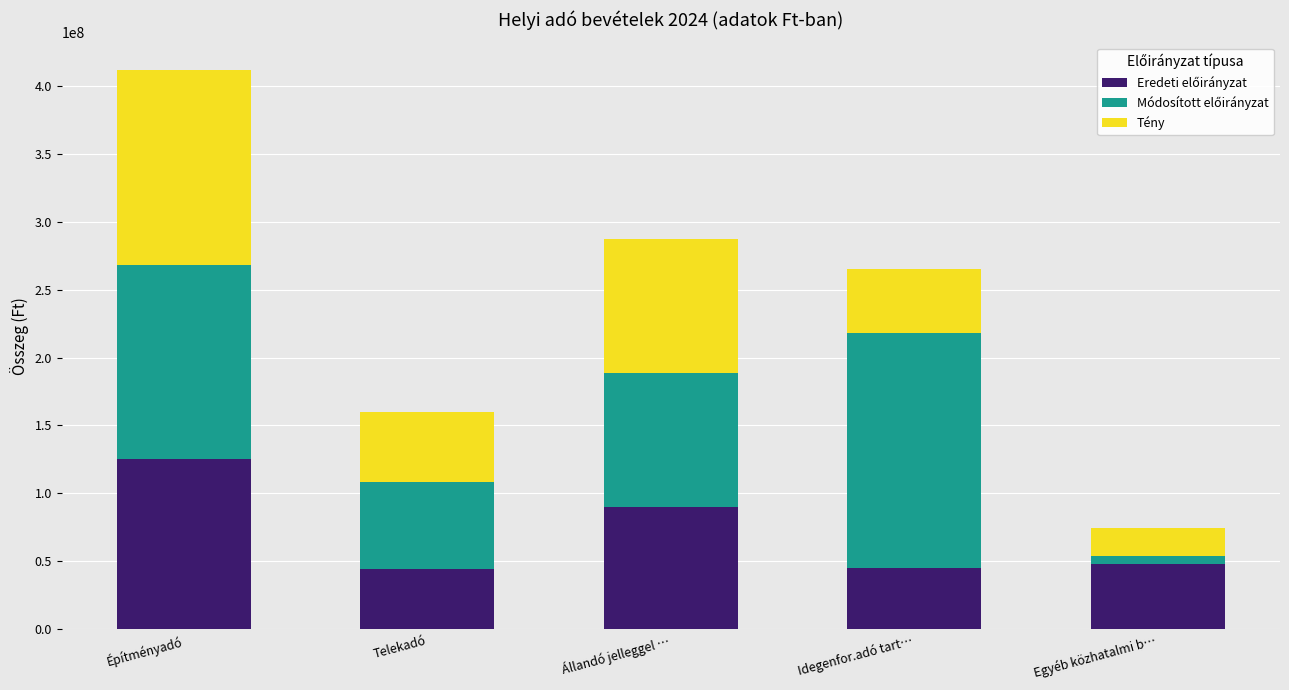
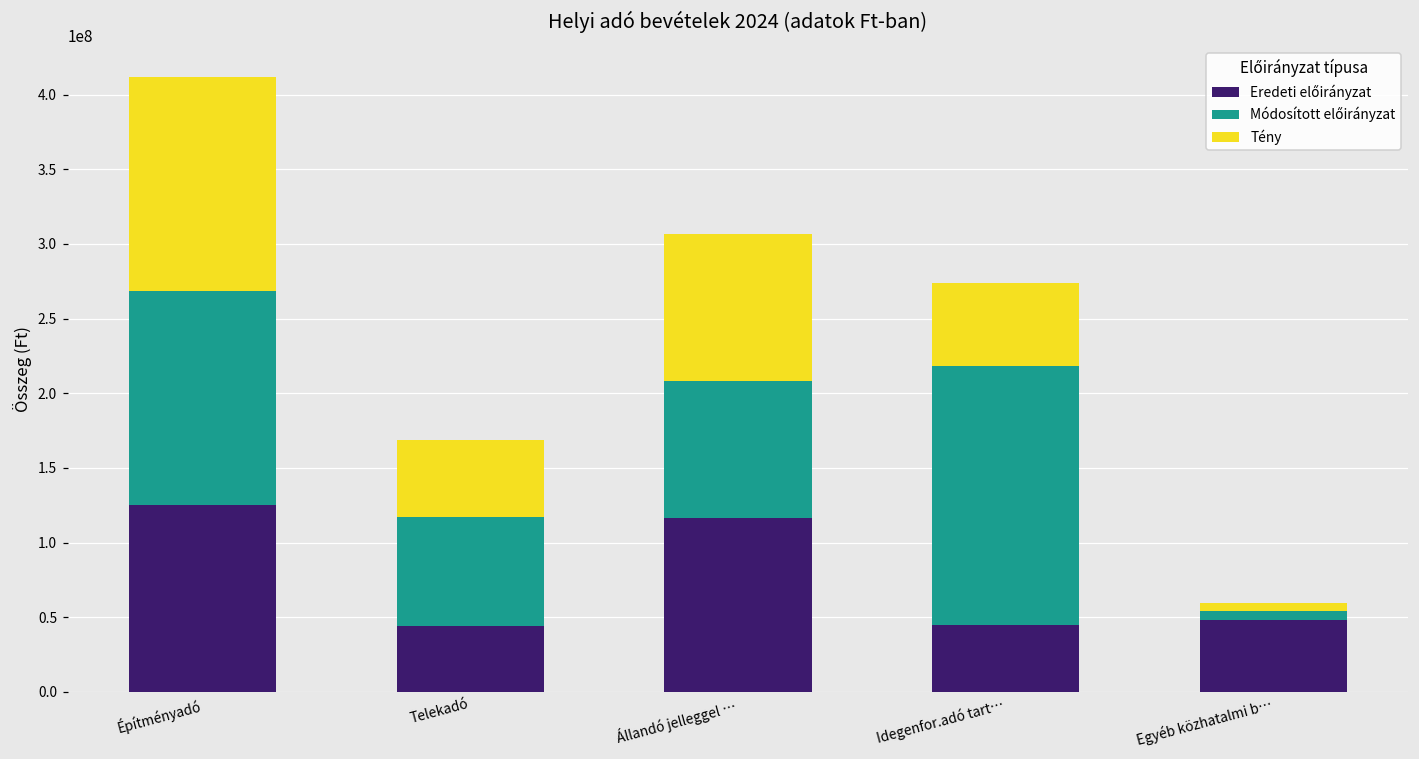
  {
    "Eredeti előirányzat": {
      "Építményadó": 125000000,
      "Telekadó": 44000000,
-     "Állandó jelleggel …": 90000000,
+     "Állandó jelleggel …": 116000000,
      "Idegenfor.adó tart…": 45000000,
      "Egyéb közhatalmi b…": 48000000
    },
    "Módosított előirányzat": {
      "Építményadó": 143000000,
-     "Telekadó": 64000000,
-     "Állandó jelleggel …": 99000000,
+     "Telekadó": 73000000,
+     "Állandó jelleggel …": 92000000,
      "Idegenfor.adó tart…": 173000000,
      "Egyéb közhatalmi b…": 6000000
    },
    "Tény": {
      "Építményadó": 143000000,
      "Telekadó": 51000000,
      "Állandó jelleggel …": 99000000,
-     "Idegenfor.adó tart…": 47000000,
-     "Egyéb közhatalmi b…": 20000000
+     "Idegenfor.adó tart…": 56000000,
+     "Egyéb közhatalmi b…": 6000000
    }
  }
